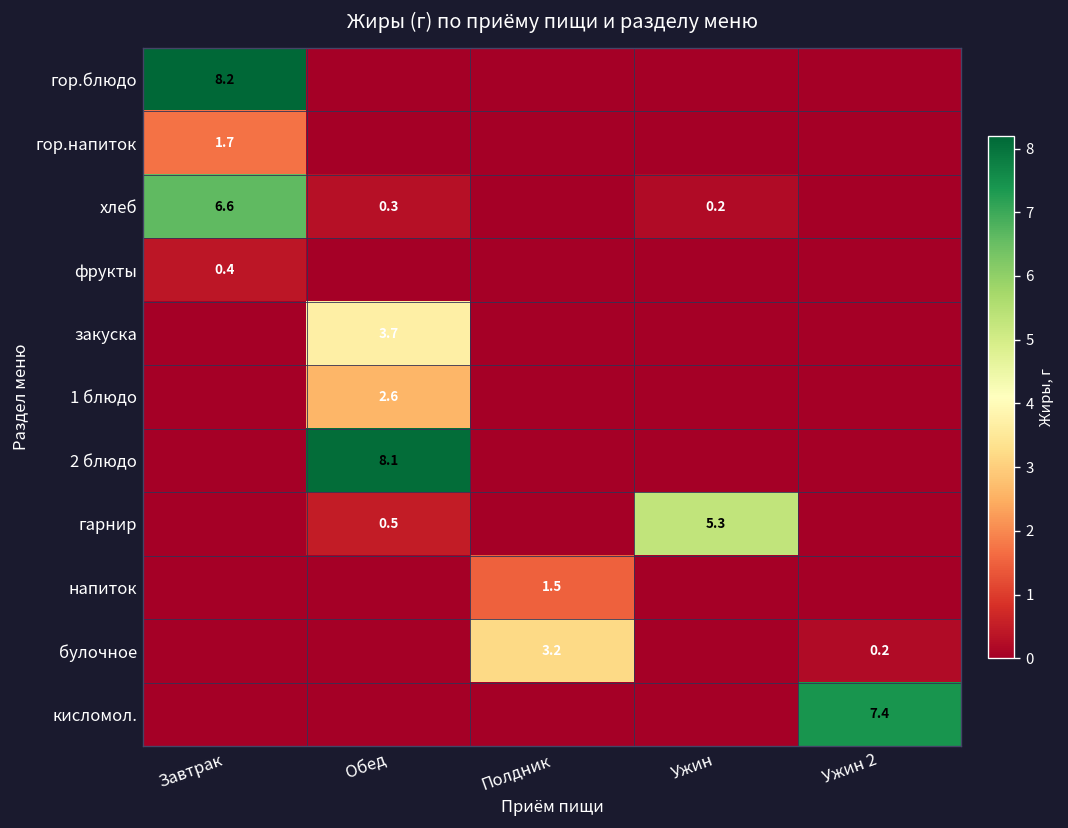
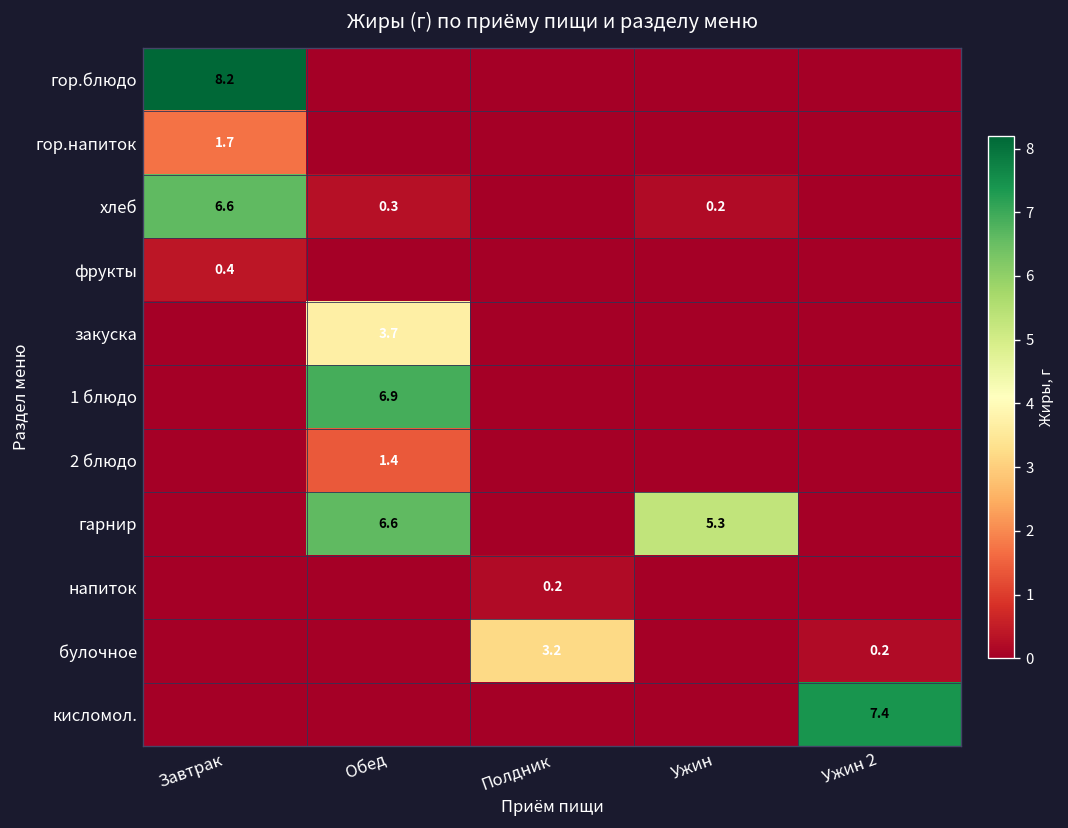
  {
    "гор.блюдо": {
      "Завтрак": 8.2
    },
    "гор.напиток": {
      "Завтрак": 1.7
    },
    "хлеб": {
      "Завтрак": 6.6,
      "Обед": 0.3,
      "Ужин": 0.2
    },
    "фрукты": {
      "Завтрак": 0.4
    },
    "закуска": {
      "Обед": 3.7
    },
    "1 блюдо": {
-     "Обед": 2.6
+     "Обед": 6.9
    },
    "2 блюдо": {
-     "Обед": 8.1
+     "Обед": 1.4
    },
    "гарнир": {
-     "Обед": 0.5,
+     "Обед": 6.6,
      "Ужин": 5.3
    },
    "напиток": {
-     "Полдник": 1.5
+     "Полдник": 0.2
    },
    "булочное": {
      "Полдник": 3.2,
      "Ужин 2": 0.2
    },
    "кисломол.": {
      "Ужин 2": 7.4
    }
  }
